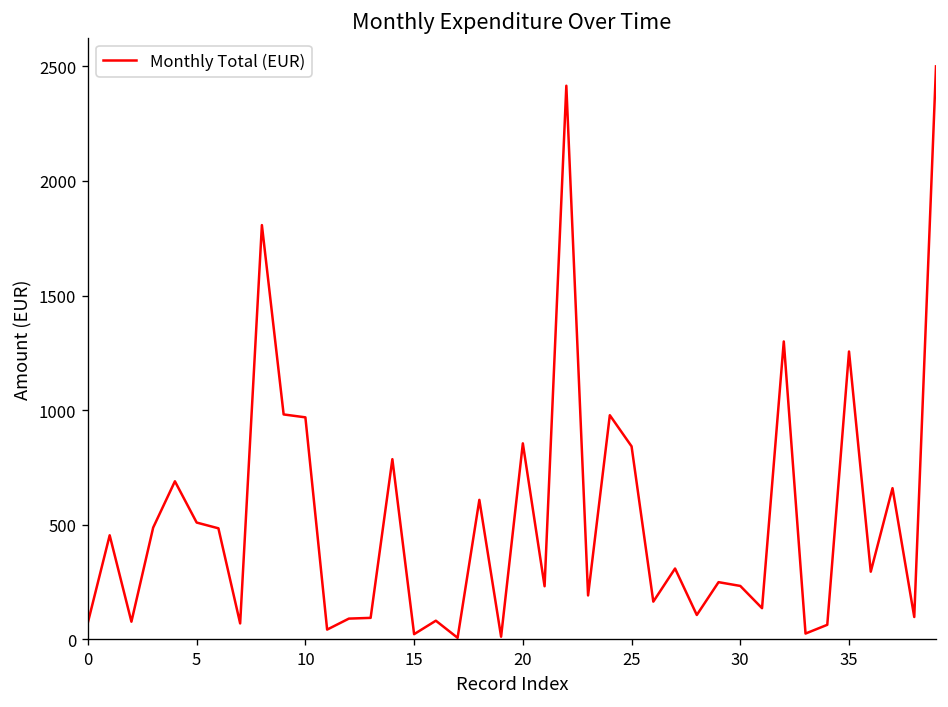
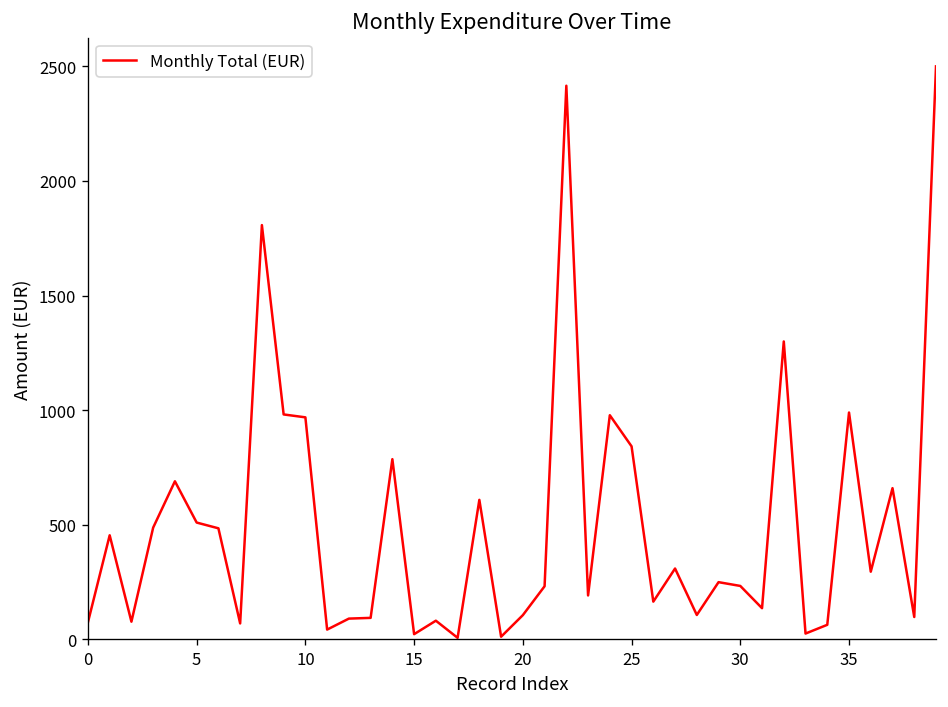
  {
    "0": 70,
    "5": 510,
    "10": 970,
    "15": 20,
-   "20": 860,
+   "20": 110,
    "25": 840,
    "30": 230,
-   "35": 1260
+   "35": 990
  }
